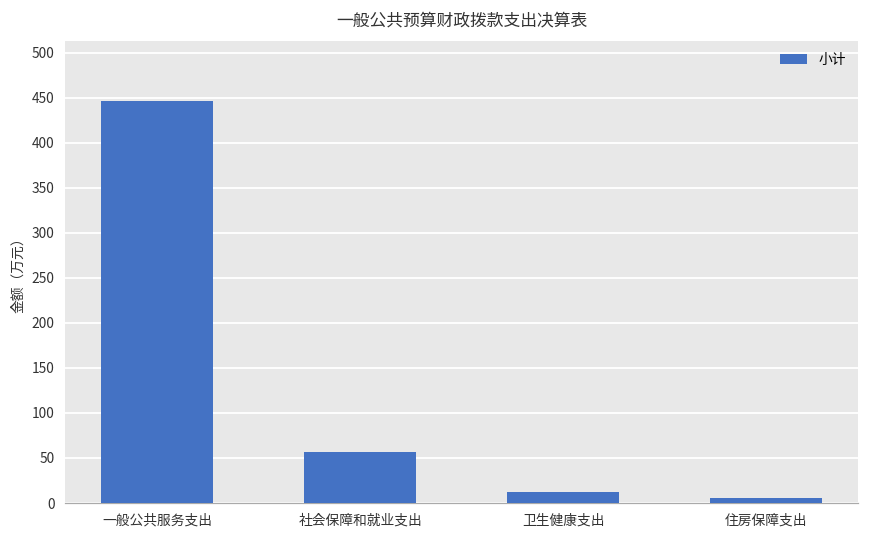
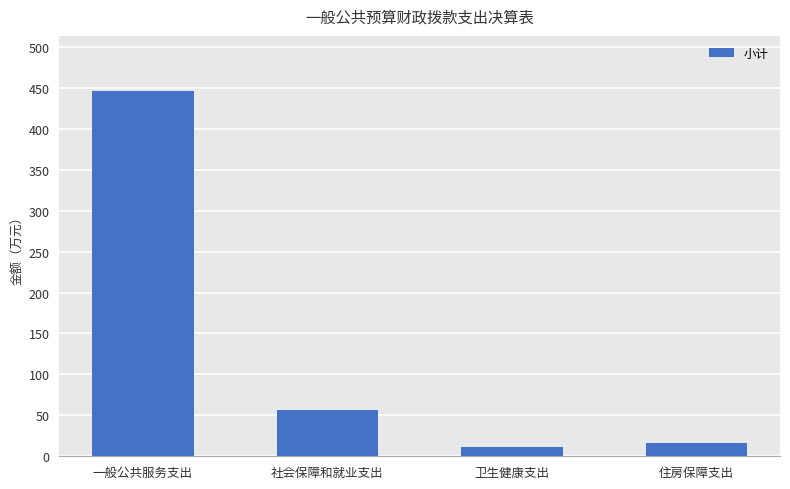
  {
    "一般公共服务支出": 450,
    "社会保障和就业支出": 60,
    "卫生健康支出": 10,
-   "住房保障支出": 10
+   "住房保障支出": 20
  }
